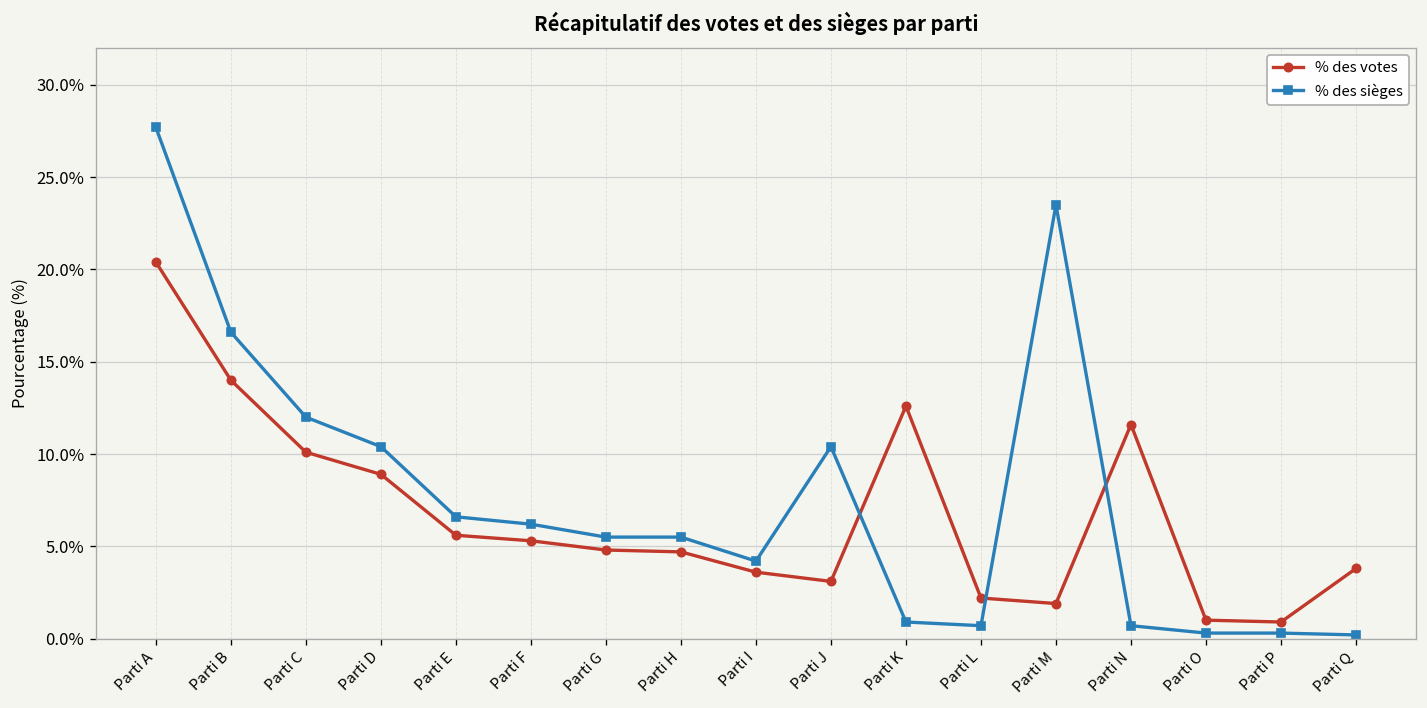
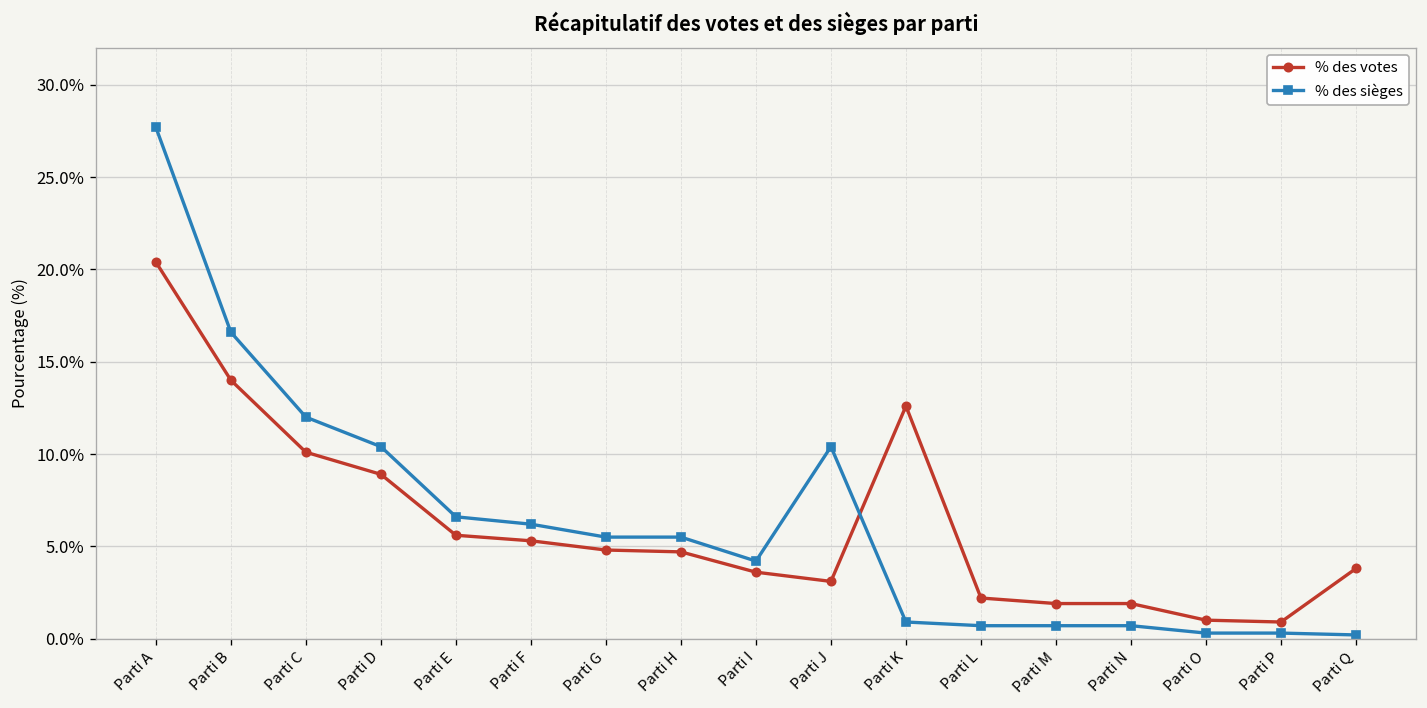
  {
    "% des votes": {
      "Parti A": "20.4%",
      "Parti B": "14.0%",
      "Parti C": "10.1%",
      "Parti D": "8.9%",
      "Parti E": "5.6%",
      "Parti F": "5.3%",
      "Parti G": "4.8%",
      "Parti H": "4.7%",
      "Parti I": "3.6%",
      "Parti J": "3.1%",
      "Parti K": "12.6%",
      "Parti L": "2.2%",
      "Parti M": "1.9%",
-     "Parti N": "11.6%",
+     "Parti N": "1.9%",
      "Parti O": "1.0%",
      "Parti P": "0.9%",
      "Parti Q": "3.8%"
    },
    "% des sièges": {
      "Parti A": "27.7%",
      "Parti B": "16.6%",
      "Parti C": "12.0%",
      "Parti D": "10.4%",
      "Parti E": "6.6%",
      "Parti F": "6.2%",
      "Parti G": "5.5%",
      "Parti H": "5.5%",
      "Parti I": "4.2%",
      "Parti J": "10.4%",
      "Parti K": "0.9%",
      "Parti L": "0.7%",
-     "Parti M": "23.5%",
+     "Parti M": "0.7%",
      "Parti N": "0.7%",
      "Parti O": "0.3%",
      "Parti P": "0.3%",
      "Parti Q": "0.2%"
    }
  }
